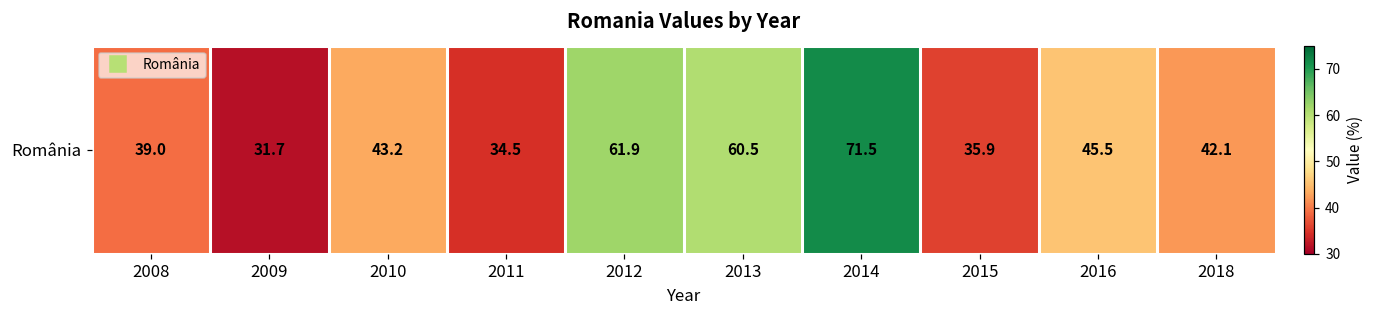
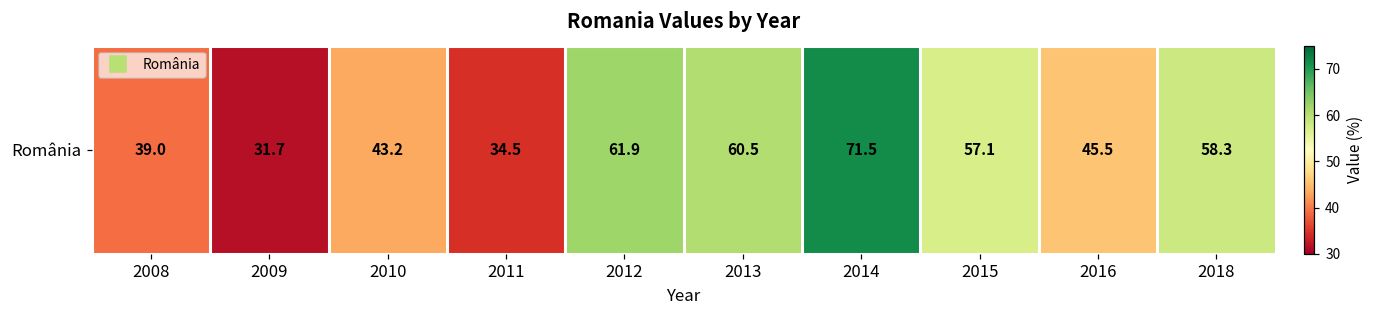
  {
    "România": {
      "2008": 39.0,
      "2009": 31.7,
      "2010": 43.2,
      "2011": 34.5,
      "2012": 61.9,
      "2013": 60.5,
      "2014": 71.5,
-     "2015": 35.9,
+     "2015": 57.1,
      "2016": 45.5,
-     "2018": 42.1
+     "2018": 58.3
    }
  }
